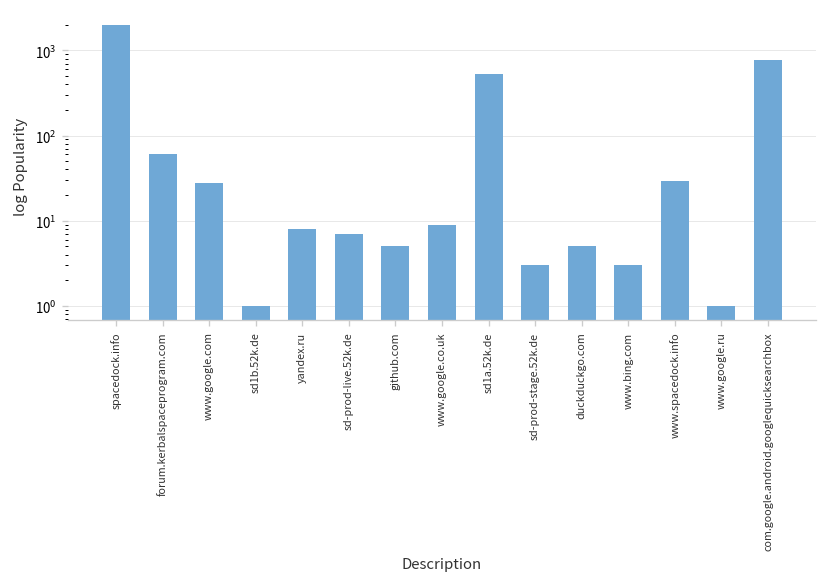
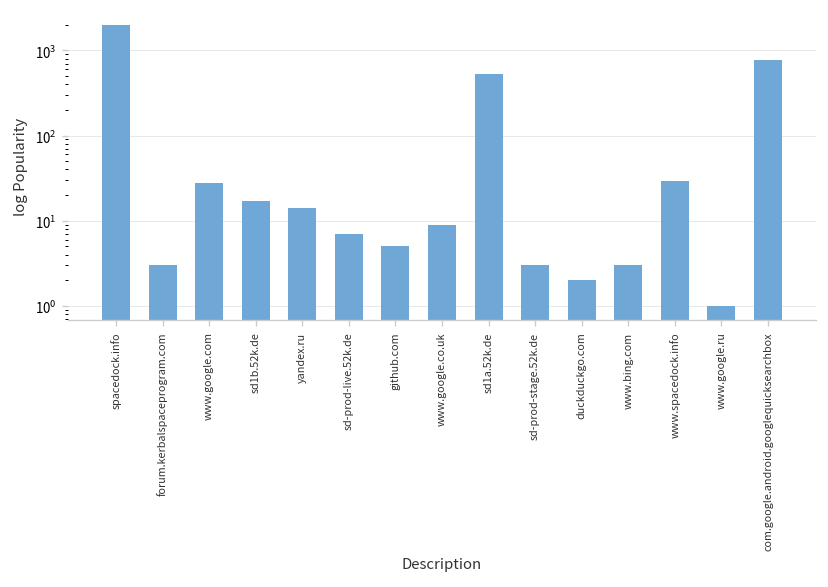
  {
    "spacedock.info": 2000,
-   "forum.kerbalspaceprogram.com": 60,
+   "forum.kerbalspaceprogram.com": 3,
    "www.google.com": 28,
-   "sd1b.52k.de": 1,
-   "yandex.ru": 8,
+   "sd1b.52k.de": 17,
+   "yandex.ru": 14,
    "sd-prod-live.52k.de": 7,
    "github.com": 5,
    "www.google.co.uk": 9,
    "sd1a.52k.de": 500,
    "sd-prod-stage.52k.de": 3,
-   "duckduckgo.com": 5,
+   "duckduckgo.com": 2,
    "www.bing.com": 3,
    "www.spacedock.info": 29,
    "www.google.ru": 1,
    "com.google.android.googlequicksearchbox": 800
  }
